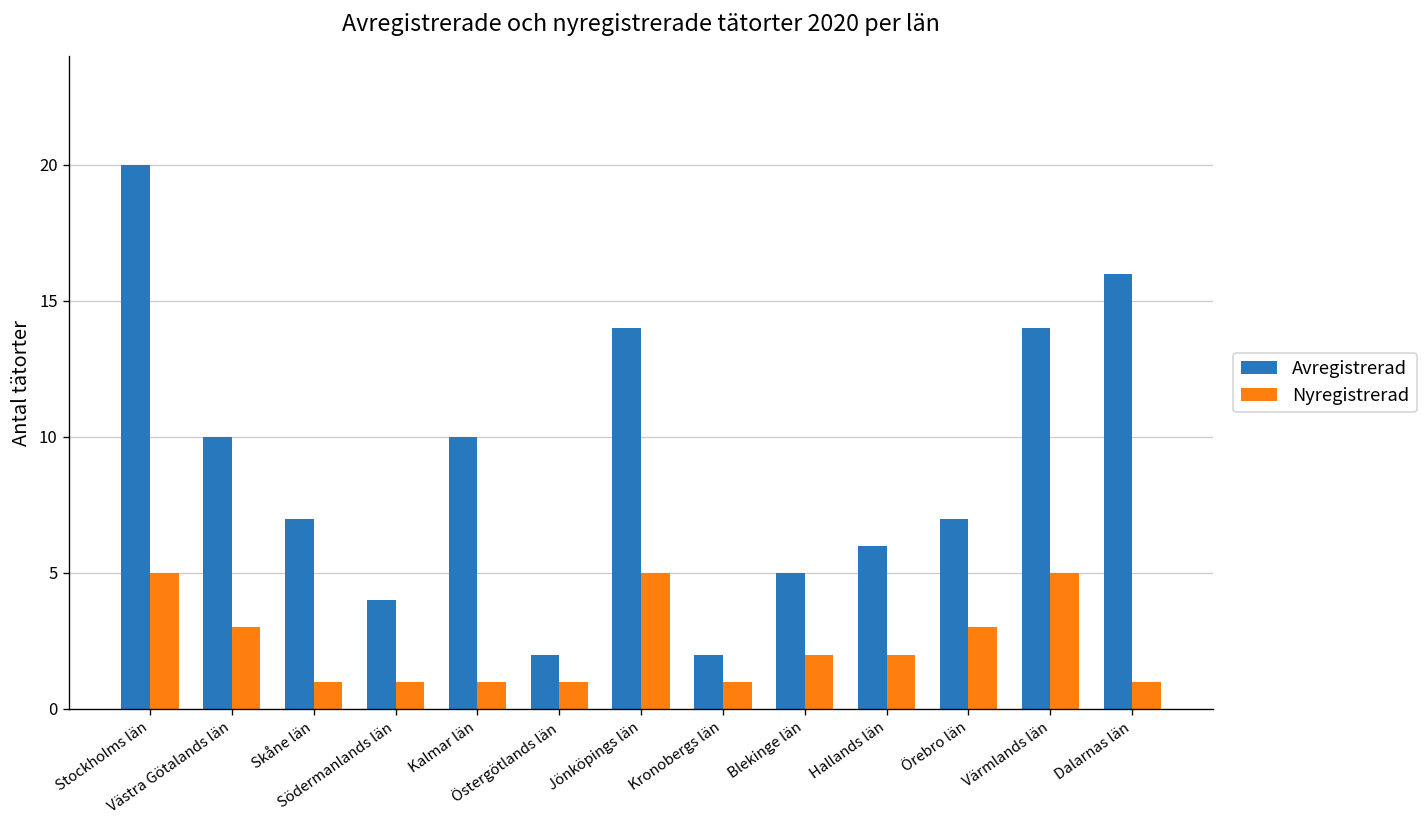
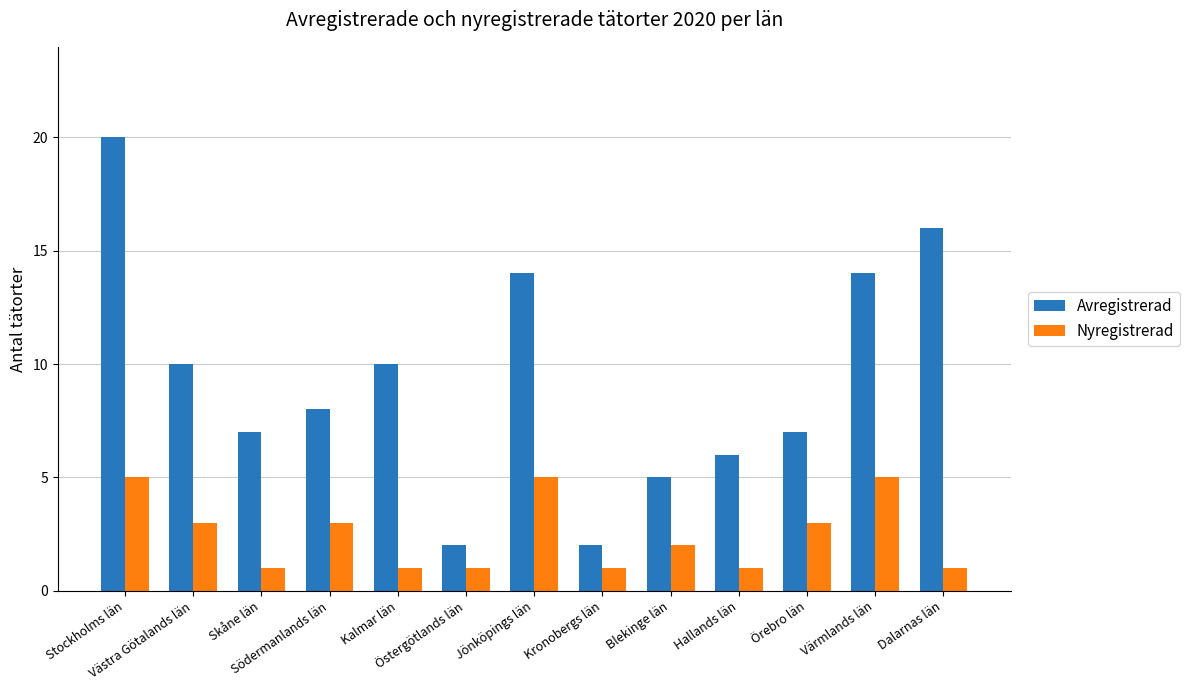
  {
    "Avregistrerad": {
      "Stockholms län": 20,
      "Västra Götalands län": 10,
      "Skåne län": 7,
-     "Södermanlands län": 4,
+     "Södermanlands län": 8,
      "Kalmar län": 10,
      "Östergötlands län": 2,
      "Jönköpings län": 14,
      "Kronobergs län": 2,
      "Blekinge län": 5,
      "Hallands län": 6,
      "Örebro län": 7,
      "Värmlands län": 14,
      "Dalarnas län": 16
    },
    "Nyregistrerad": {
      "Stockholms län": 5,
      "Västra Götalands län": 3,
      "Skåne län": 1,
-     "Södermanlands län": 1,
+     "Södermanlands län": 3,
      "Kalmar län": 1,
      "Östergötlands län": 1,
      "Jönköpings län": 5,
      "Kronobergs län": 1,
      "Blekinge län": 2,
-     "Hallands län": 2,
+     "Hallands län": 1,
      "Örebro län": 3,
      "Värmlands län": 5,
      "Dalarnas län": 1
    }
  }
